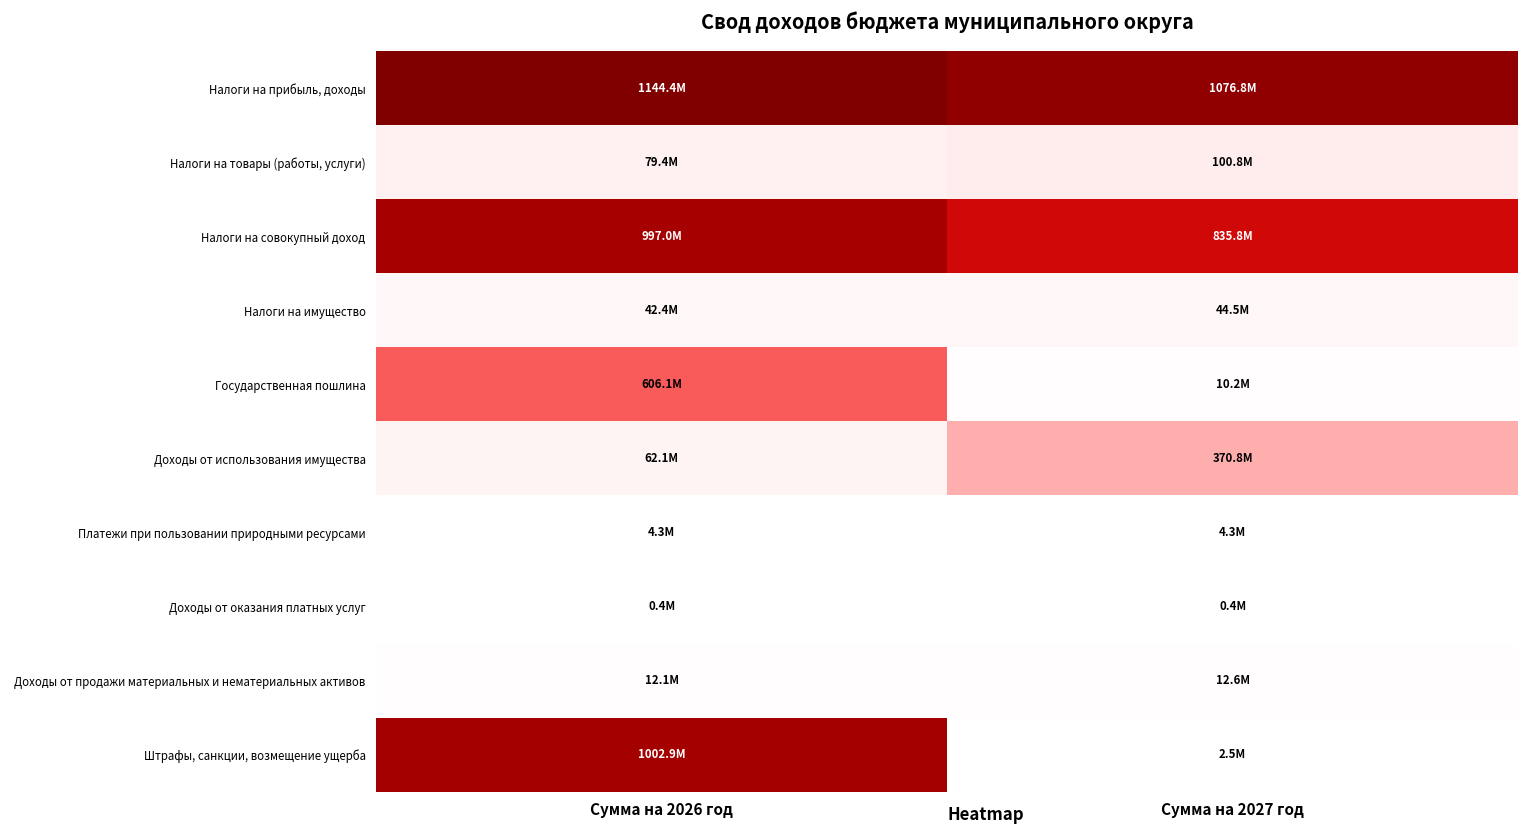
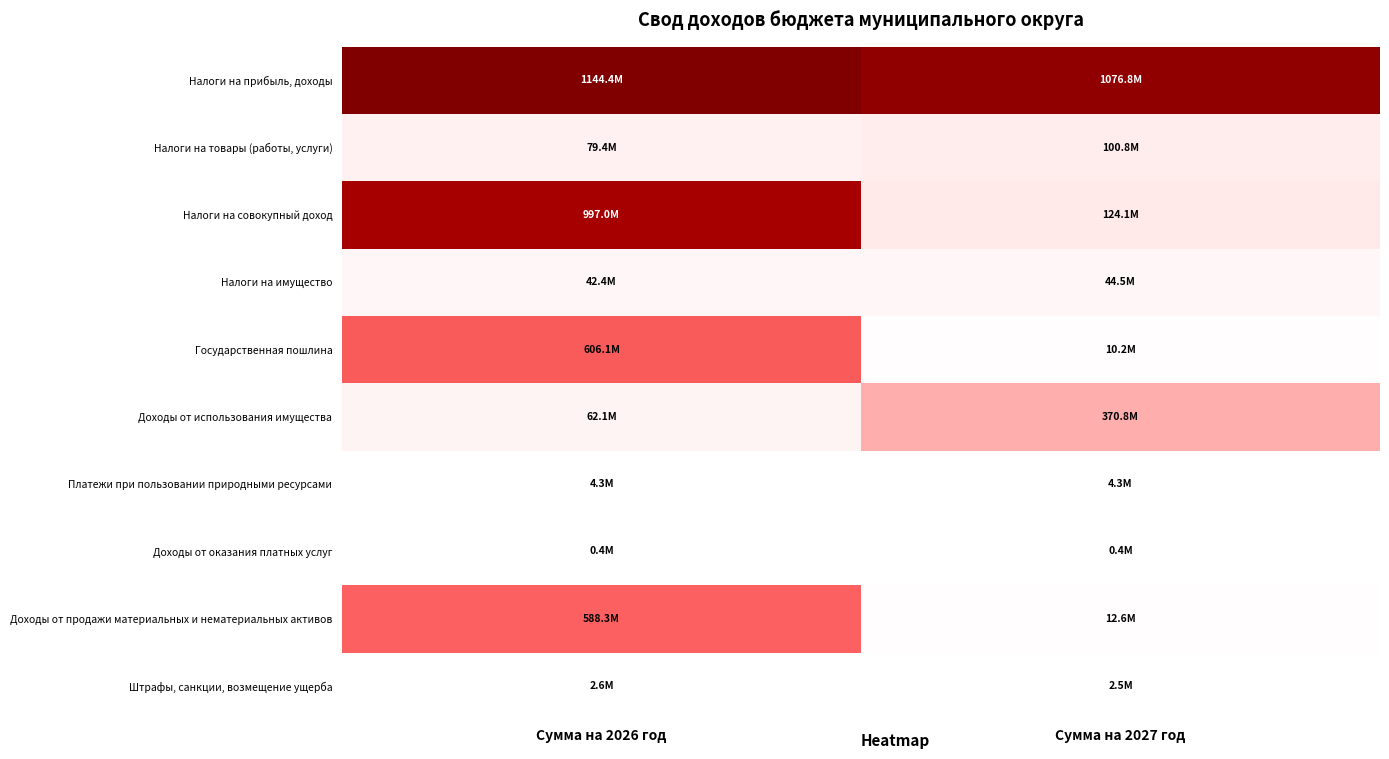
  {
    "Налоги на прибыль, доходы": {
      "Сумма на 2026 год": "1144.4M",
      "Сумма на 2027 год": "1076.8M"
    },
    "Налоги на товары (работы, услуги)": {
      "Сумма на 2026 год": "79.4M",
      "Сумма на 2027 год": "100.8M"
    },
    "Налоги на совокупный доход": {
      "Сумма на 2026 год": "997.0M",
-     "Сумма на 2027 год": "835.8M"
+     "Сумма на 2027 год": "124.1M"
    },
    "Налоги на имущество": {
      "Сумма на 2026 год": "42.4M",
      "Сумма на 2027 год": "44.5M"
    },
    "Государственная пошлина": {
      "Сумма на 2026 год": "606.1M",
      "Сумма на 2027 год": "10.2M"
    },
    "Доходы от использования имущества": {
      "Сумма на 2026 год": "62.1M",
      "Сумма на 2027 год": "370.8M"
    },
    "Платежи при пользовании природными ресурсами": {
      "Сумма на 2026 год": "4.3M",
      "Сумма на 2027 год": "4.3M"
    },
    "Доходы от оказания платных услуг": {
      "Сумма на 2026 год": "0.4M",
      "Сумма на 2027 год": "0.4M"
    },
    "Доходы от продажи материальных и нематериальных активов": {
-     "Сумма на 2026 год": "12.1M",
+     "Сумма на 2026 год": "588.3M",
      "Сумма на 2027 год": "12.6M"
    },
    "Штрафы, санкции, возмещение ущерба": {
-     "Сумма на 2026 год": "1002.9M",
+     "Сумма на 2026 год": "2.6M",
      "Сумма на 2027 год": "2.5M"
    }
  }
